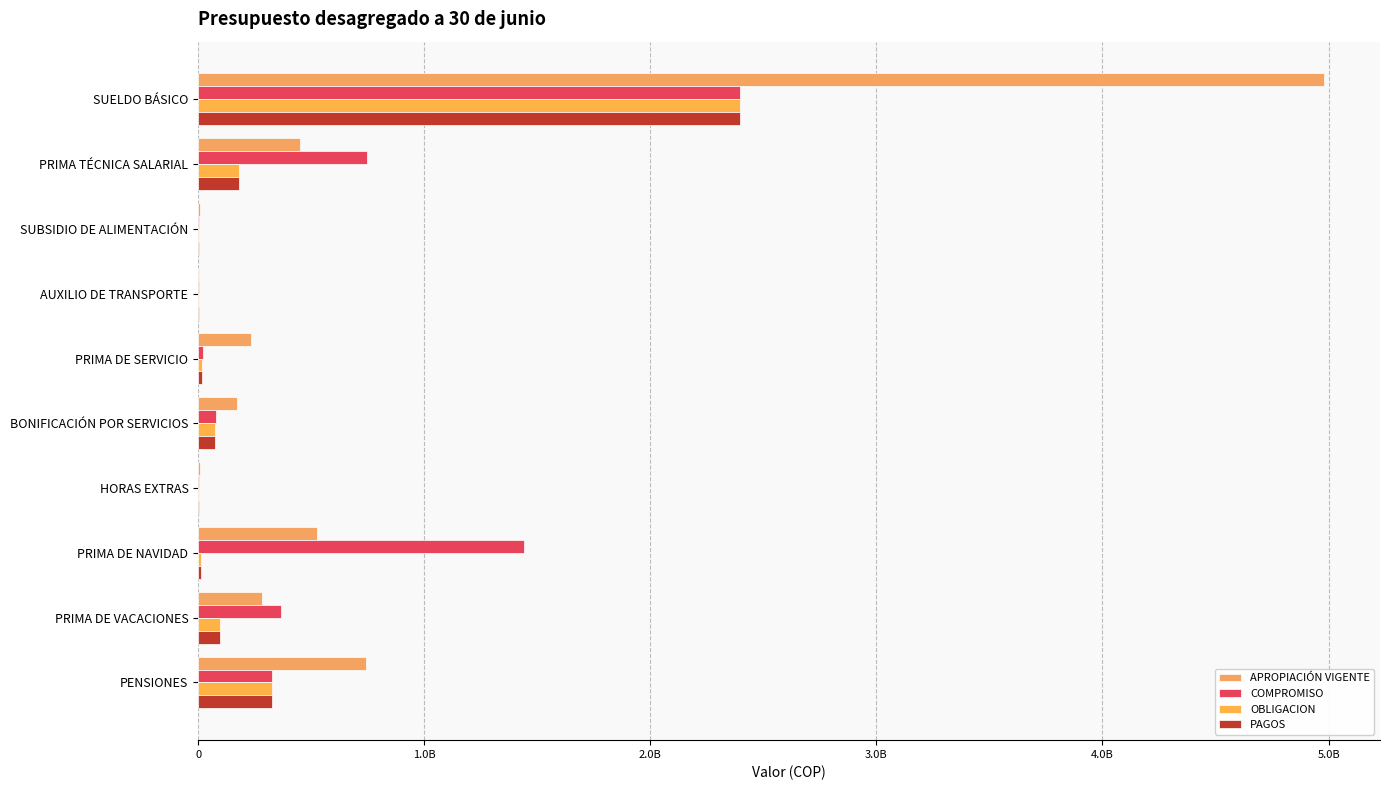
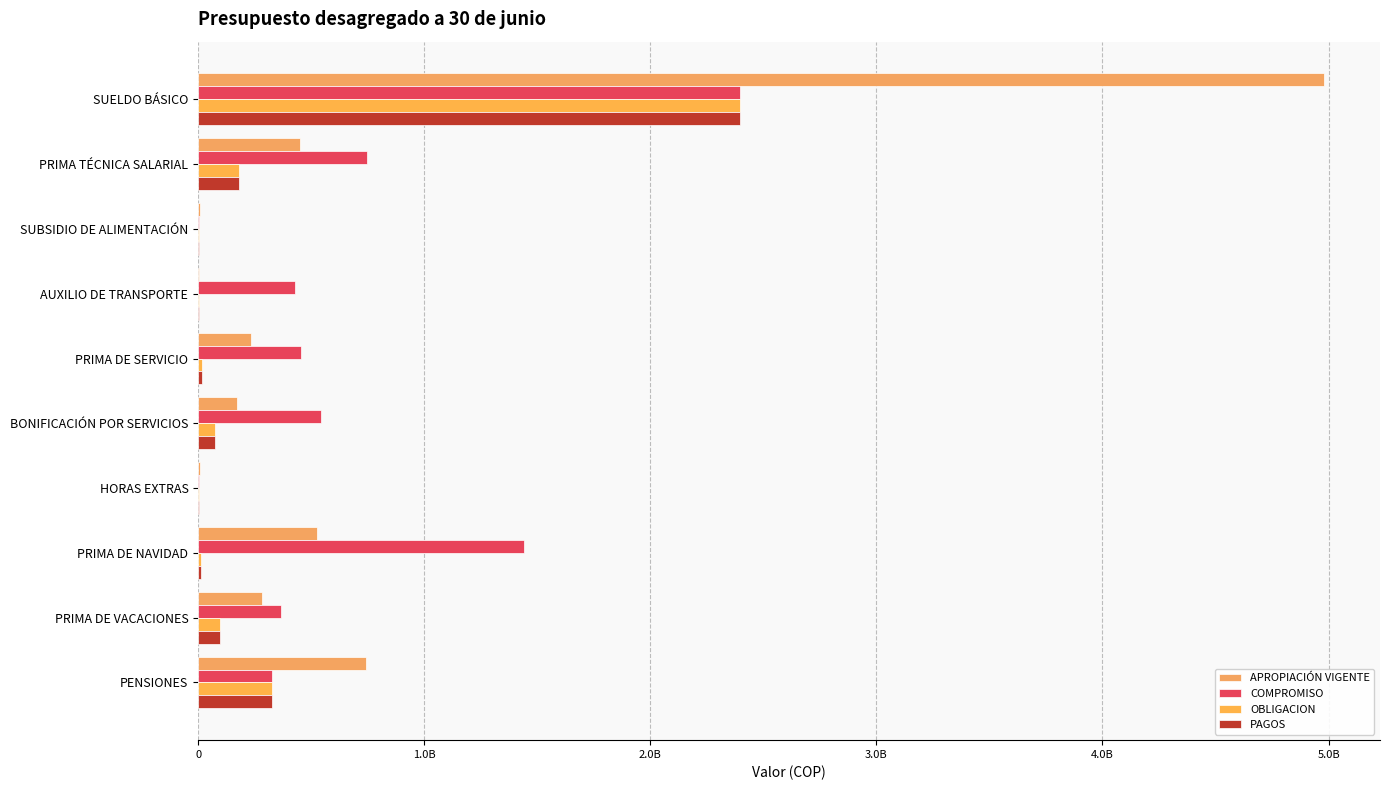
  {
    "COMPROMISO": {
      "SUELDO BÁSICO": 2400000000,
      "PRIMA TÉCNICA SALARIAL": 750000000,
-     "AUXILIO DE TRANSPORTE": 0,
-     "PRIMA DE SERVICIO": 20000000,
-     "BONIFICACIÓN POR SERVICIOS": 80000000,
+     "AUXILIO DE TRANSPORTE": 430000000,
+     "PRIMA DE SERVICIO": 460000000,
+     "BONIFICACIÓN POR SERVICIOS": 550000000,
      "PRIMA DE NAVIDAD": 1440000000,
      "PRIMA DE VACACIONES": 370000000,
      "PENSIONES": 330000000
    },
    "PAGOS": {
      "SUELDO BÁSICO": 2400000000,
      "PRIMA TÉCNICA SALARIAL": 180000000,
      "PRIMA DE SERVICIO": 20000000,
      "BONIFICACIÓN POR SERVICIOS": 80000000,
      "PRIMA DE NAVIDAD": 10000000,
      "PRIMA DE VACACIONES": 100000000,
      "PENSIONES": 330000000
    }
  }
